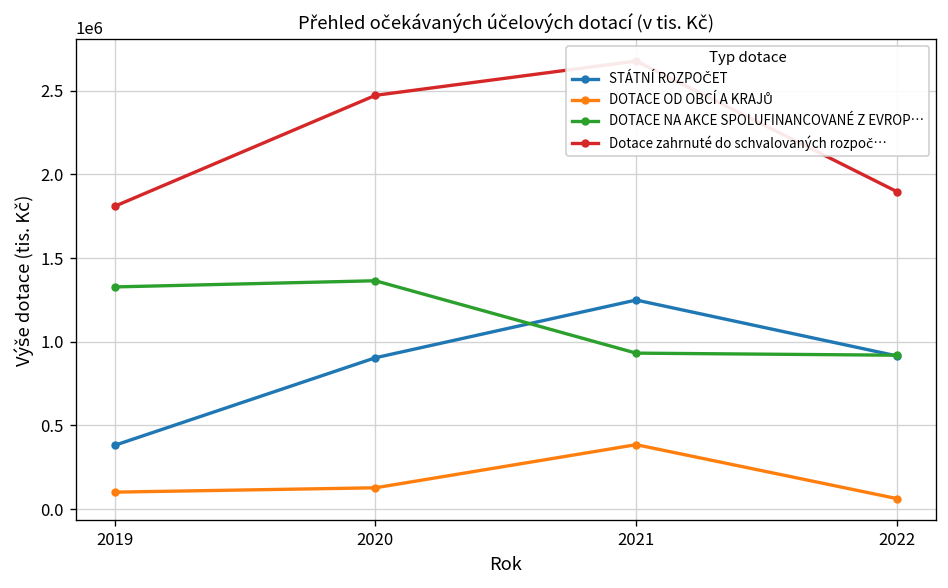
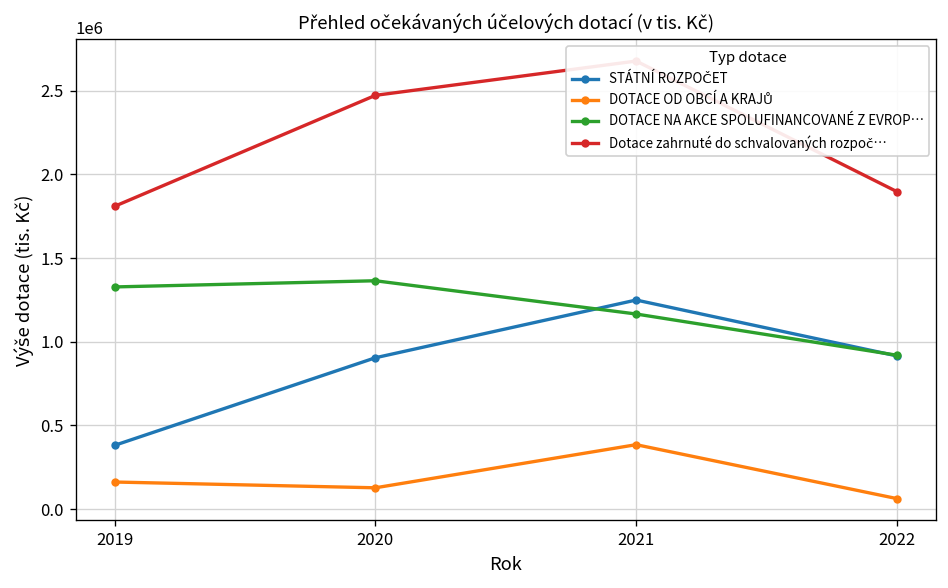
  {
    "STÁTNÍ ROZPOČET": {
      "2019": 380000,
      "2020": 900000,
      "2021": 1250000
    },
    "DOTACE OD OBCÍ A KRAJŮ": {
-     "2019": 100000,
+     "2019": 160000,
      "2020": 130000,
      "2021": 380000,
      "2022": 60000
    },
    "DOTACE NA AKCE SPOLUFINANCOVANÉ Z EVROP…": {
      "2019": 1330000,
      "2020": 1360000,
-     "2021": 930000
+     "2021": 1170000
    },
    "Dotace zahrnuté do schvalovaných rozpoč…": {
      "2019": 1810000,
      "2020": 2470000,
      "2022": 1900000
    }
  }
